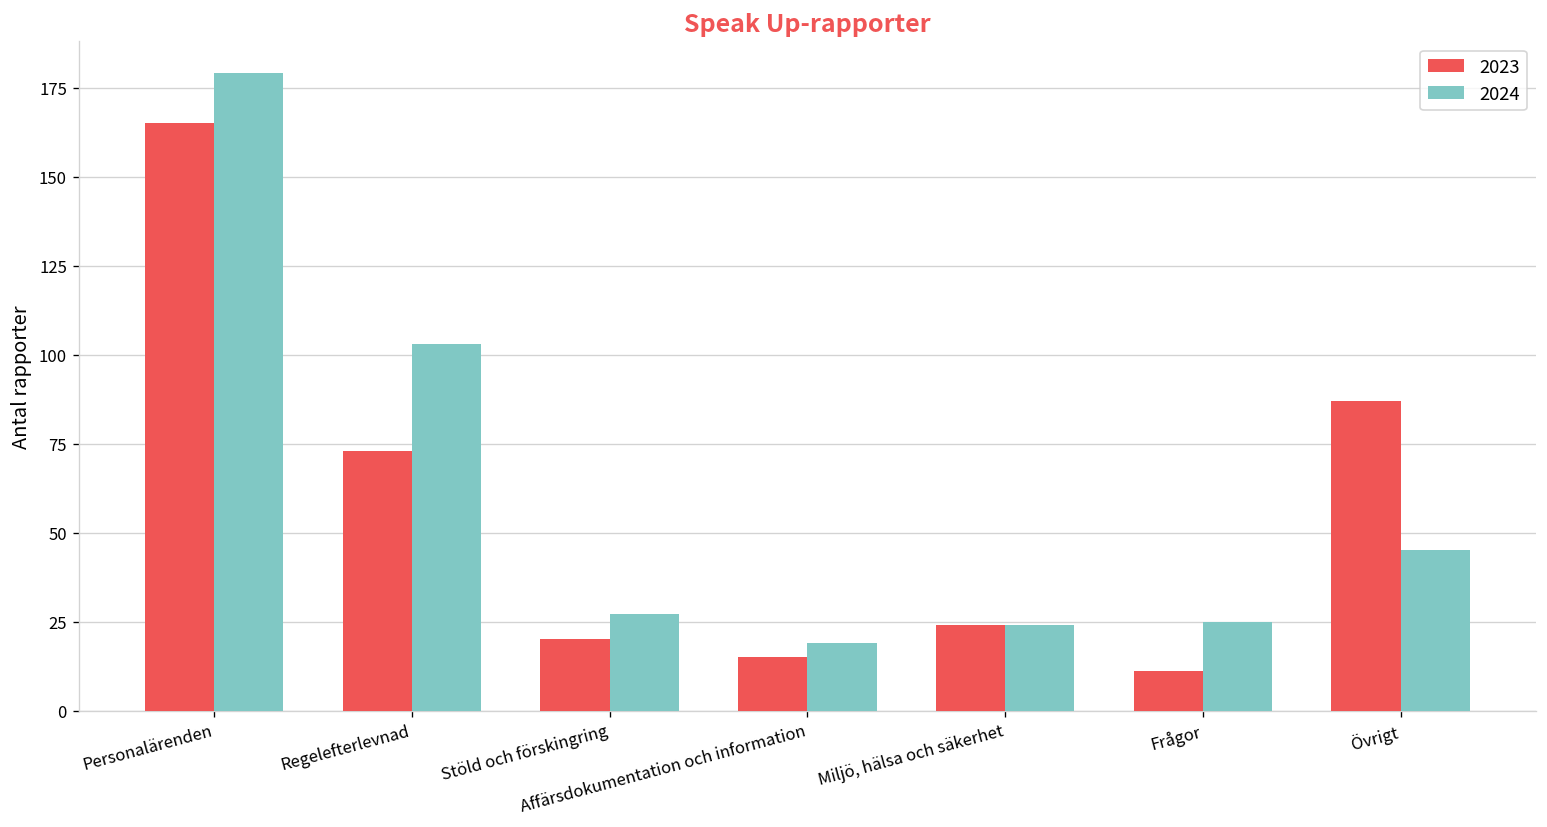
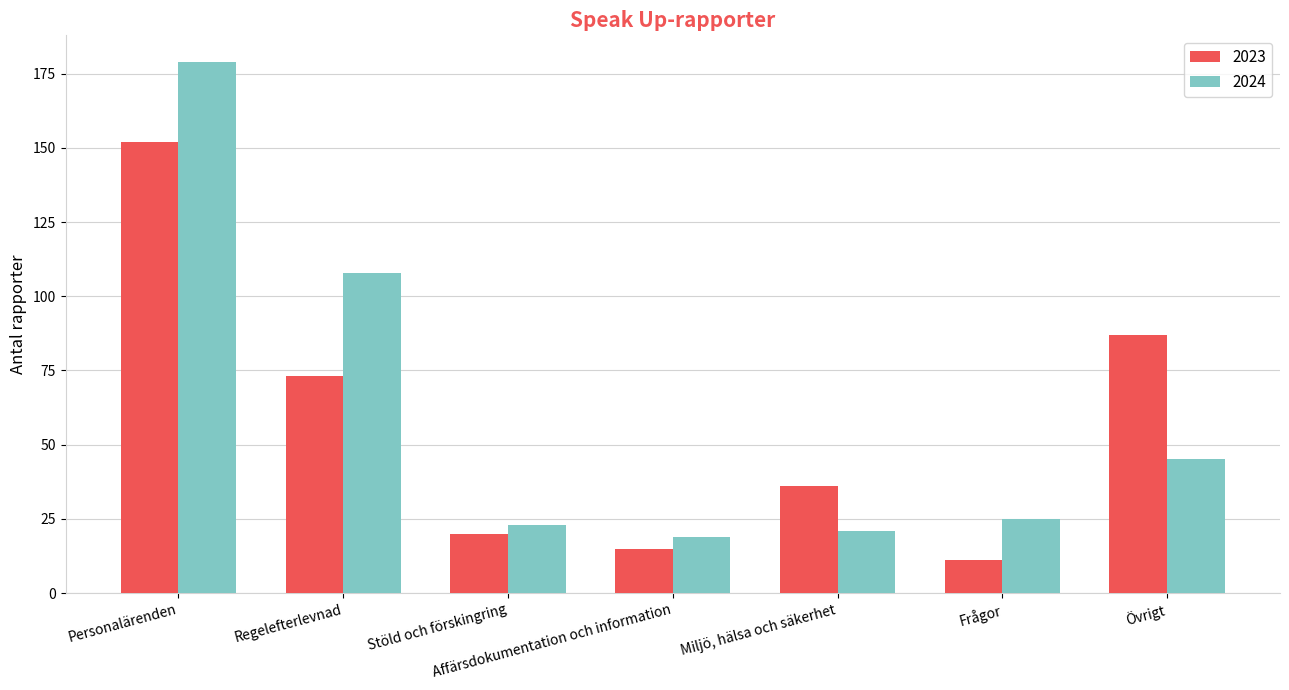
  {
    "2023": {
-     "Personalärenden": 165,
+     "Personalärenden": 152,
      "Regelefterlevnad": 73,
      "Stöld och förskingring": 20,
      "Affärsdokumentation och information": 15,
-     "Miljö, hälsa och säkerhet": 24,
+     "Miljö, hälsa och säkerhet": 36,
      "Frågor": 11,
      "Övrigt": 87
    },
    "2024": {
      "Personalärenden": 179,
-     "Regelefterlevnad": 103,
-     "Stöld och förskingring": 27,
+     "Regelefterlevnad": 108,
+     "Stöld och förskingring": 23,
      "Affärsdokumentation och information": 19,
-     "Miljö, hälsa och säkerhet": 24,
+     "Miljö, hälsa och säkerhet": 21,
      "Frågor": 25,
      "Övrigt": 45
    }
  }
